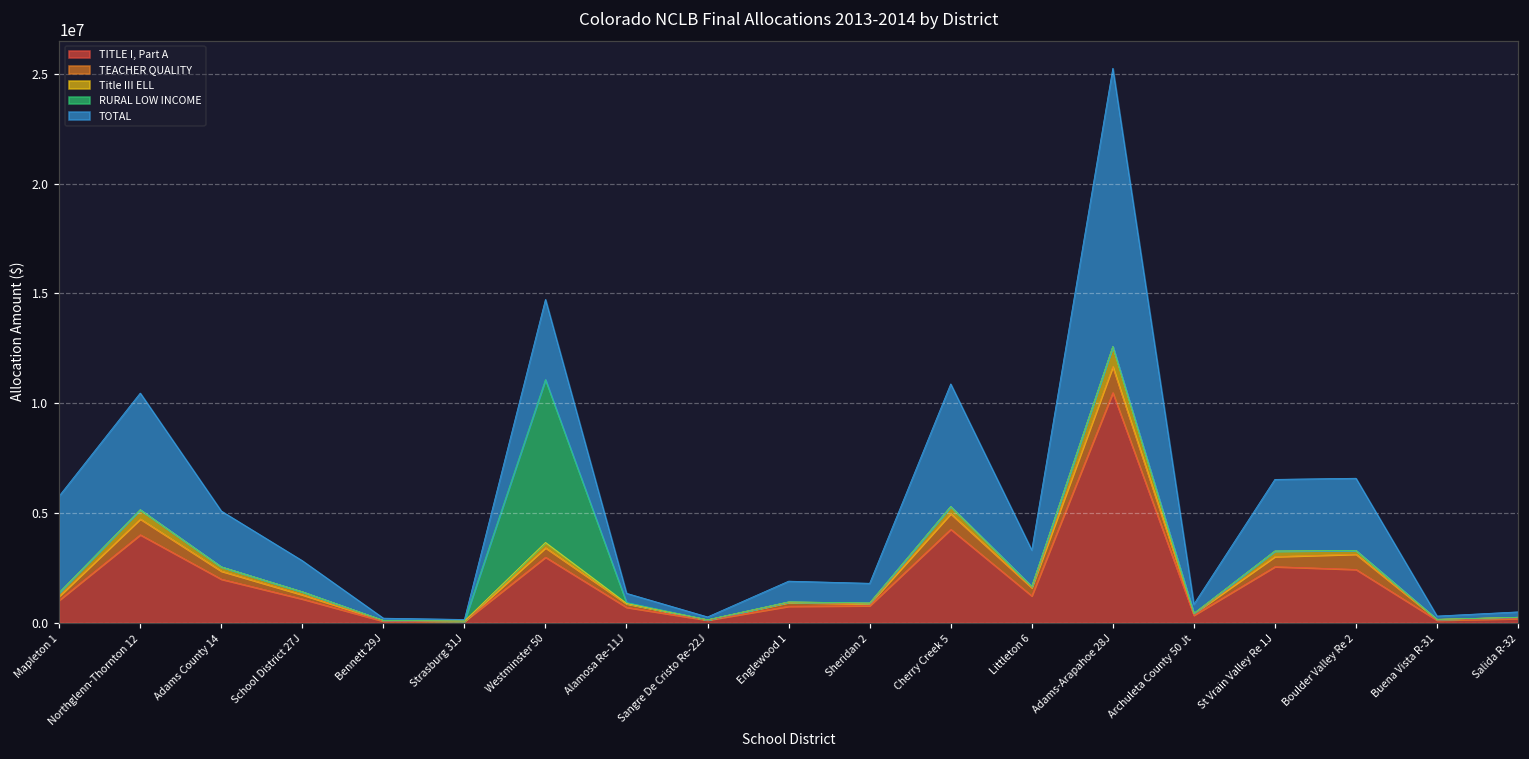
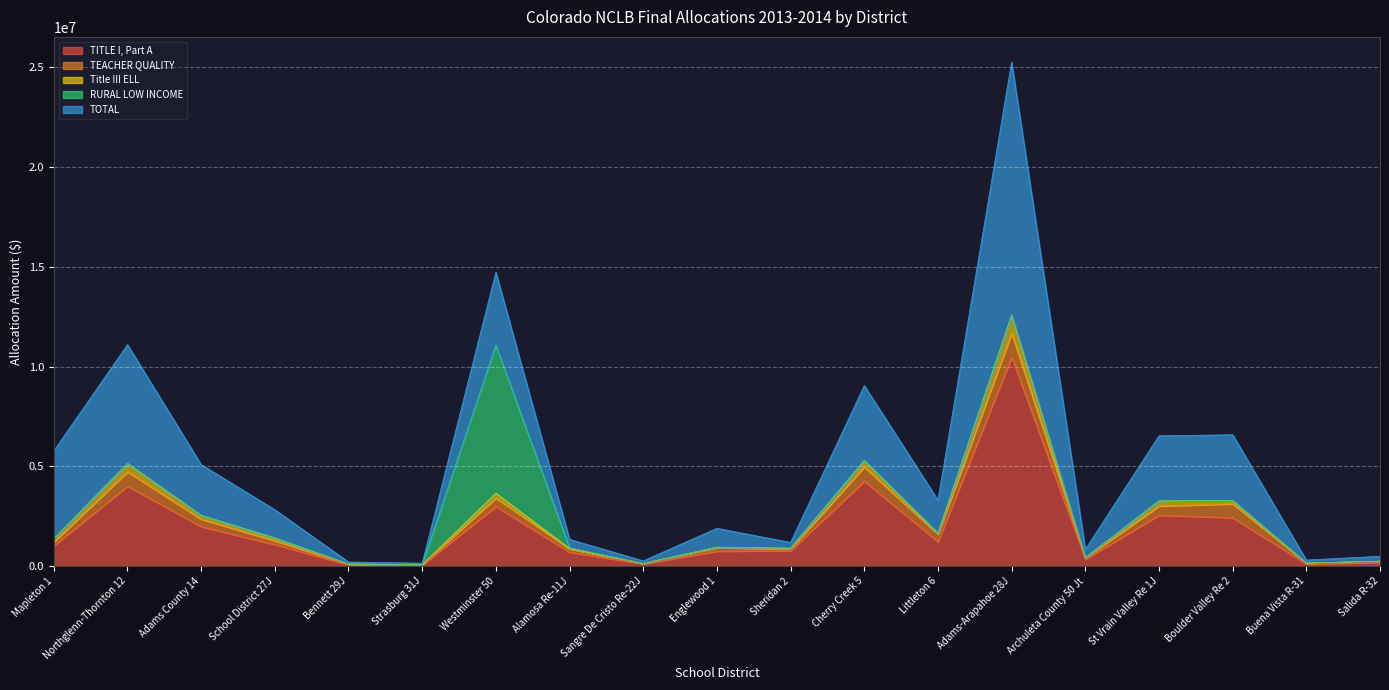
  {
    "Title III ELL": {
      "Westminster 50": 200000
    },
    "RURAL LOW INCOME": {
      "Westminster 50": 7400000
    },
    "TOTAL": {
      "Mapleton 1": 4400000,
-     "Northglenn-Thornton 12": 5300000,
+     "Northglenn-Thornton 12": 6000000,
      "Adams County 14": 2500000,
      "School District 27J": 1400000,
      "Westminster 50": 3700000,
      "Alamosa Re-11J": 400000,
      "Sangre De Cristo Re-22J": 100000,
      "Englewood 1": 900000,
-     "Sheridan 2": 900000,
-     "Cherry Creek 5": 5600000,
+     "Sheridan 2": 300000,
+     "Cherry Creek 5": 3800000,
      "Littleton 6": 1700000,
      "Adams-Arapahoe 28J": 12700000,
      "Archuleta County 50 Jt": 400000,
      "St Vrain Valley Re 1J": 3300000,
      "Boulder Valley Re 2": 3300000,
      "Buena Vista R-31": 200000,
      "Salida R-32": 200000
    }
  }
